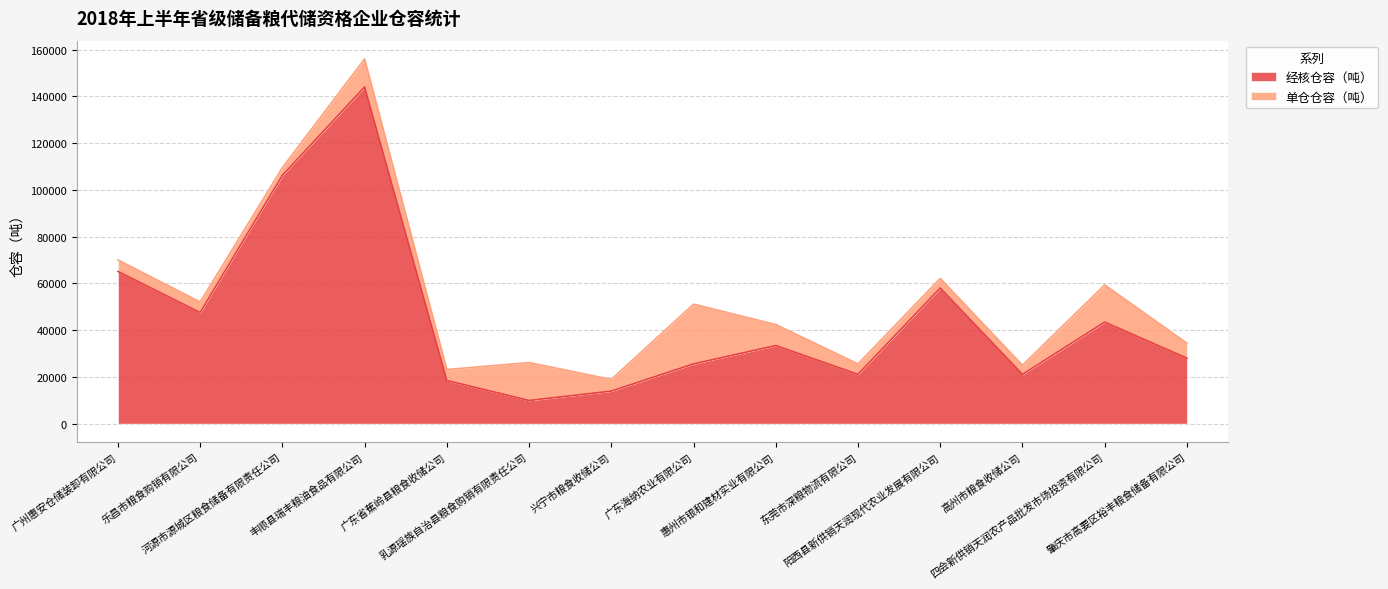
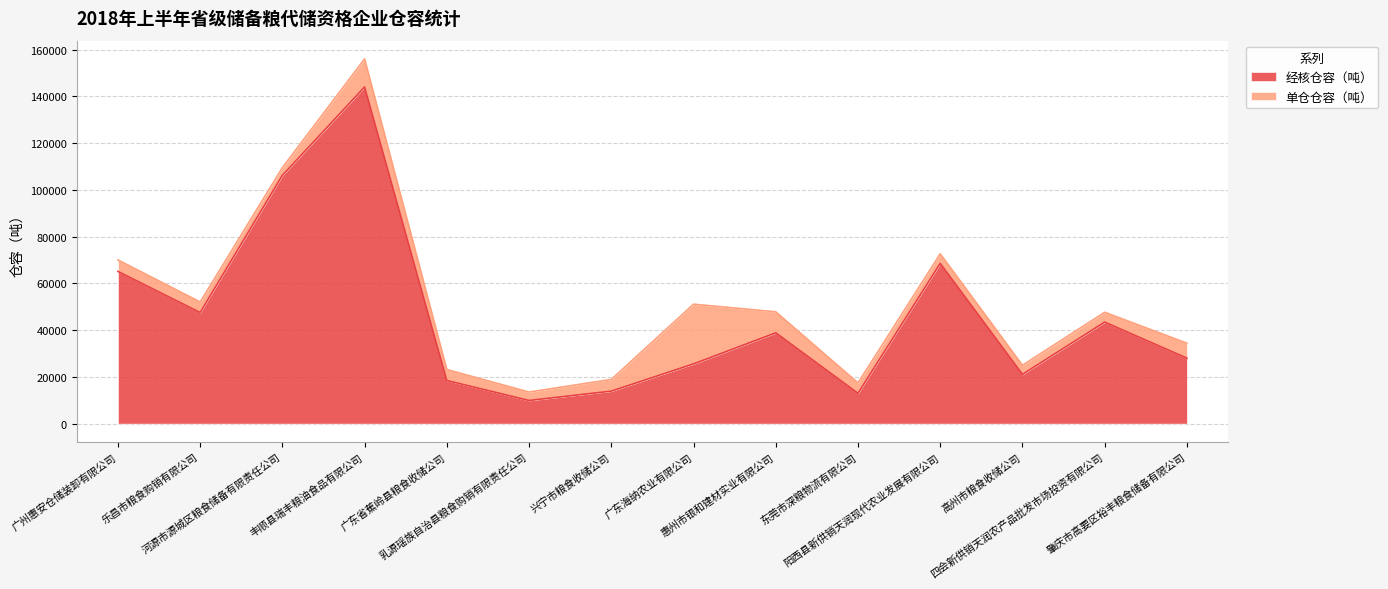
  {
    "经核仓容（吨）": {
      "广州惠安仓储装卸有限公司": 65000,
      "乐昌市粮食购销有限公司": 48000,
      "河源市源城区粮食储备有限责任公司": 106000,
      "丰顺县瑞丰粮油食品有限公司": 144000,
      "广东省蕉岭县粮食收储公司": 18000,
      "乳源瑶族自治县粮食购销有限责任公司": 10000,
      "兴宁市粮食收储公司": 14000,
      "广东海纳农业有限公司": 26000,
-     "惠州市银和建材实业有限公司": 33000,
-     "东莞市深粮物流有限公司": 21000,
-     "阳西县新供销天润现代农业发展有限公司": 58000,
+     "惠州市银和建材实业有限公司": 39000,
+     "东莞市深粮物流有限公司": 13000,
+     "阳西县新供销天润现代农业发展有限公司": 69000,
      "高州市粮食收储公司": 21000,
      "四会新供销天润农产品批发市场投资有限公司": 43000,
      "肇庆市高要区裕丰粮食储备有限公司": 28000
    },
    "单仓仓容（吨）": {
      "广州惠安仓储装卸有限公司": 5000,
      "乐昌市粮食购销有限公司": 5000,
      "河源市源城区粮食储备有限责任公司": 3000,
      "丰顺县瑞丰粮油食品有限公司": 12000,
      "广东省蕉岭县粮食收储公司": 5000,
-     "乳源瑶族自治县粮食购销有限责任公司": 16000,
+     "乳源瑶族自治县粮食购销有限责任公司": 4000,
      "兴宁市粮食收储公司": 5000,
      "广东海纳农业有限公司": 26000,
      "惠州市银和建材实业有限公司": 9000,
      "东莞市深粮物流有限公司": 4000,
      "阳西县新供销天润现代农业发展有限公司": 4000,
      "高州市粮食收储公司": 4000,
-     "四会新供销天润农产品批发市场投资有限公司": 16000,
+     "四会新供销天润农产品批发市场投资有限公司": 4000,
      "肇庆市高要区裕丰粮食储备有限公司": 6000
    }
  }
